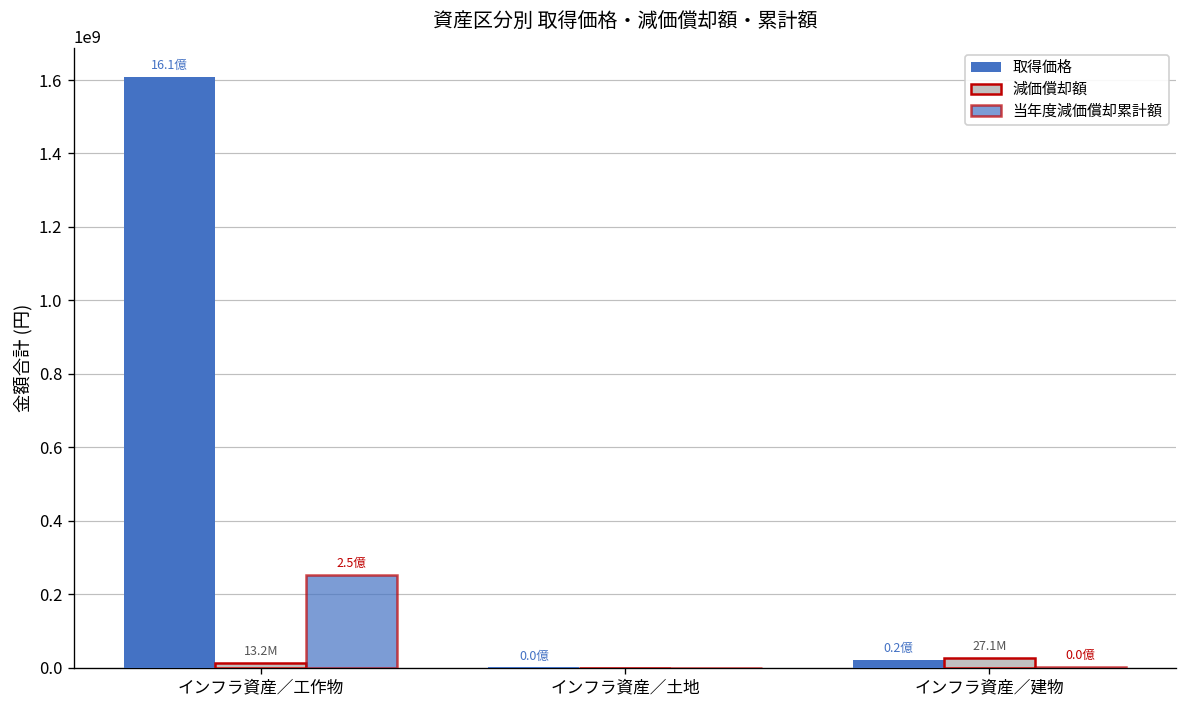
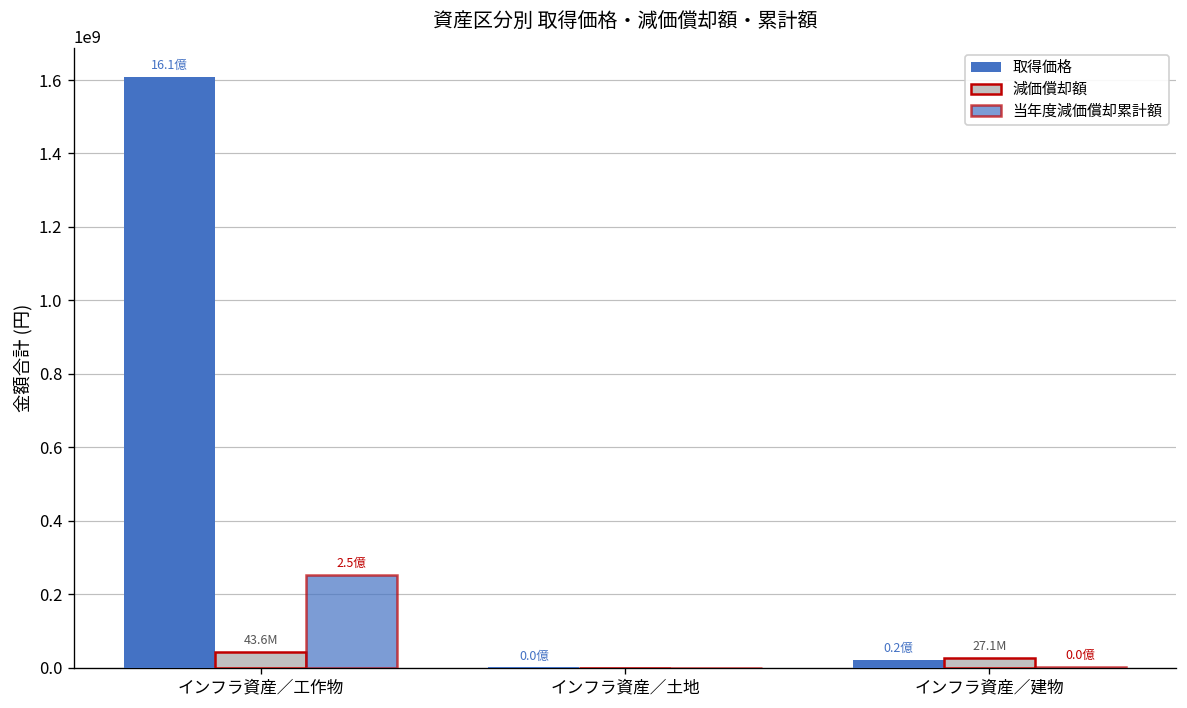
  {
    "減価償却額": {
-     "インフラ資産／工作物": "13.2M",
+     "インフラ資産／工作物": "43.6M",
      "インフラ資産／建物": "27.1M"
    }
  }
